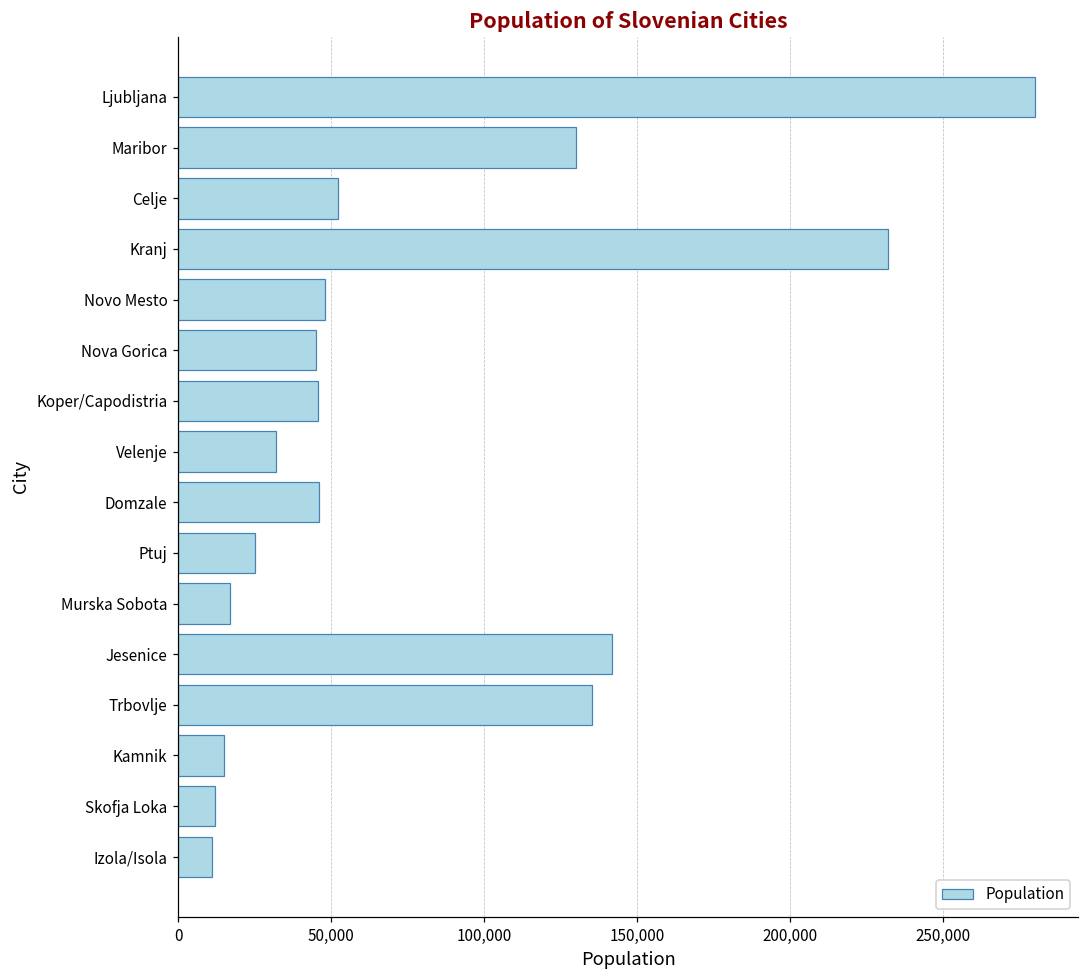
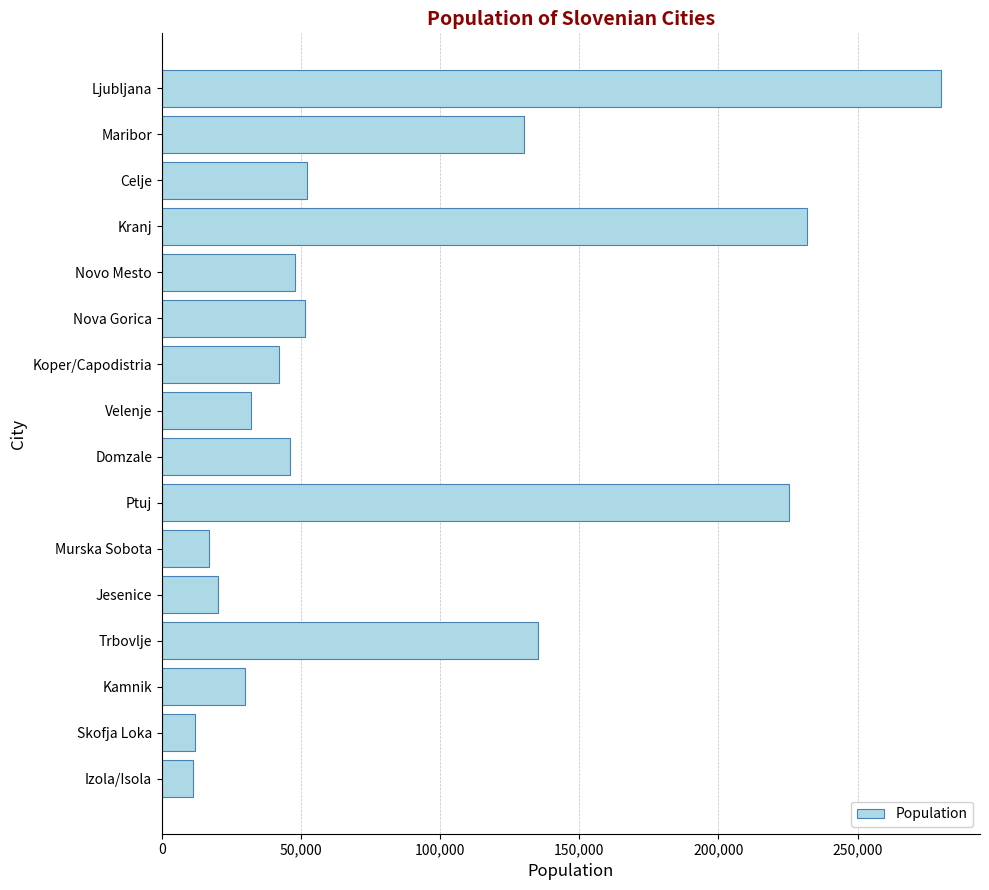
  {
    "Ljubljana": "280,000",
    "Maribor": "130,000",
    "Celje": "52,000",
    "Kranj": "232,000",
    "Novo Mesto": "48,000",
-   "Nova Gorica": "45,000",
-   "Koper/Capodistria": "46,000",
+   "Nova Gorica": "51,000",
+   "Koper/Capodistria": "42,000",
    "Velenje": "32,000",
    "Domzale": "46,000",
-   "Ptuj": "25,000",
+   "Ptuj": "225,000",
    "Murska Sobota": "17,000",
-   "Jesenice": "142,000",
+   "Jesenice": "20,000",
    "Trbovlje": "135,000",
-   "Kamnik": "15,000",
+   "Kamnik": "30,000",
    "Skofja Loka": "12,000",
    "Izola/Isola": "11,000"
  }
